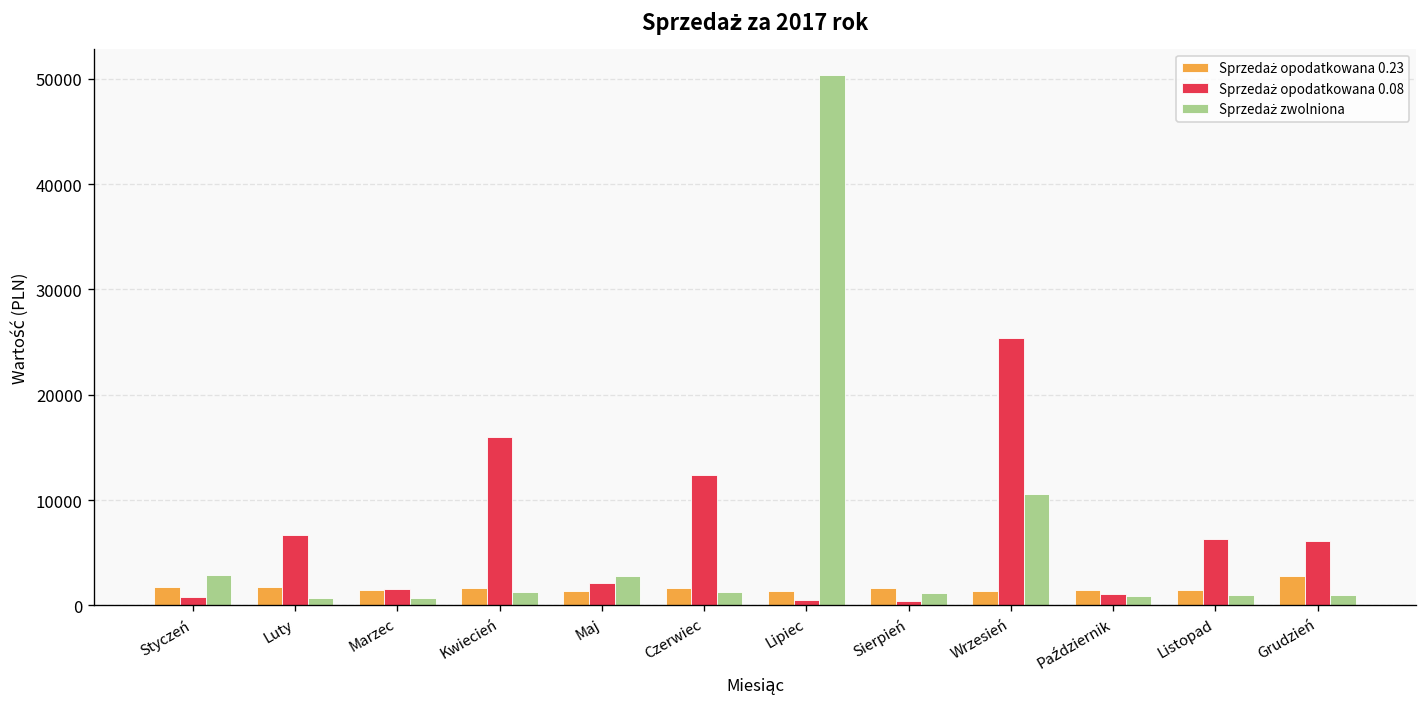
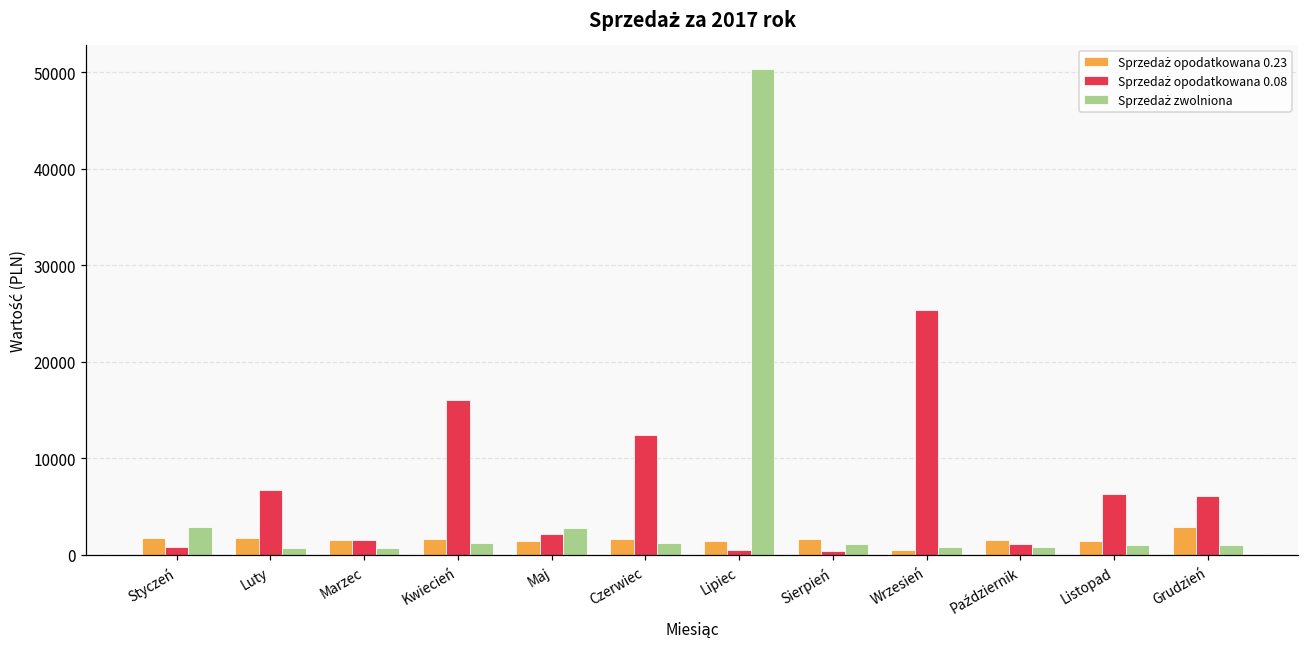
  {
    "Sprzedaż opodatkowana 0.23": {
      "Styczeń": 2000,
      "Luty": 2000,
      "Marzec": 1000,
      "Kwiecień": 2000,
      "Maj": 1000,
      "Czerwiec": 2000,
      "Lipiec": 1000,
      "Sierpień": 2000,
-     "Wrzesień": 1000,
+     "Wrzesień": 0,
      "Październik": 1000,
      "Listopad": 1000,
      "Grudzień": 3000
    },
    "Sprzedaż opodatkowana 0.08": {
      "Styczeń": 1000,
      "Luty": 7000,
      "Marzec": 2000,
      "Kwiecień": 16000,
      "Maj": 2000,
      "Czerwiec": 12000,
      "Lipiec": 1000,
      "Sierpień": 0,
      "Wrzesień": 25000,
      "Październik": 1000,
      "Listopad": 6000,
      "Grudzień": 6000
    },
    "Sprzedaż zwolniona": {
      "Styczeń": 3000,
      "Luty": 1000,
      "Marzec": 1000,
      "Kwiecień": 1000,
      "Maj": 3000,
      "Czerwiec": 1000,
      "Lipiec": 50000,
      "Sierpień": 1000,
-     "Wrzesień": 11000,
+     "Wrzesień": 1000,
      "Październik": 1000,
      "Listopad": 1000,
      "Grudzień": 1000
    }
  }
